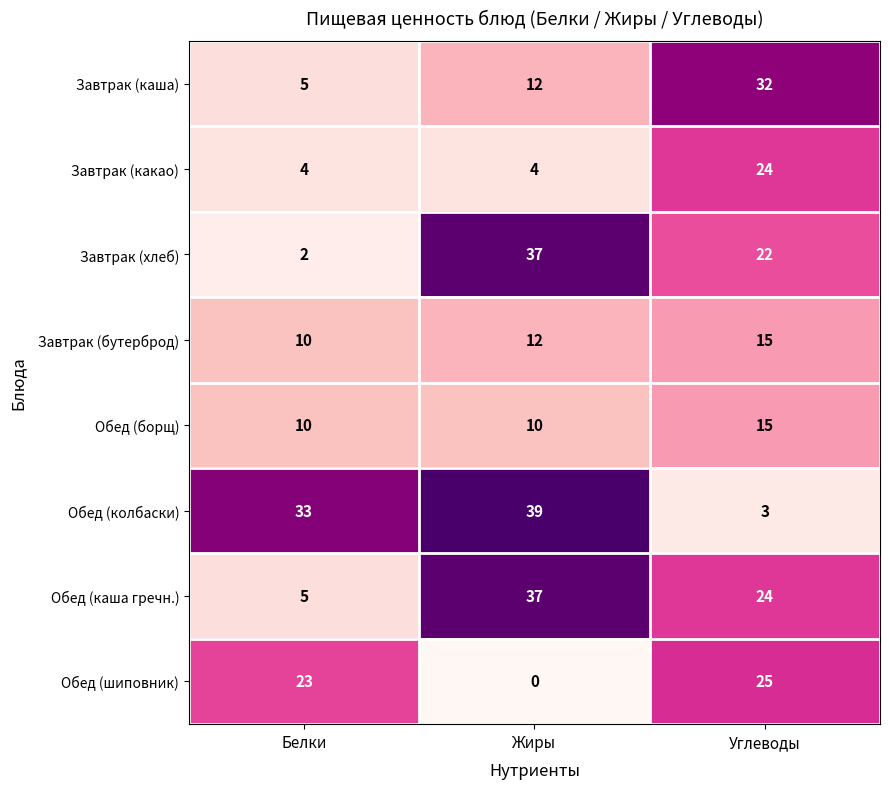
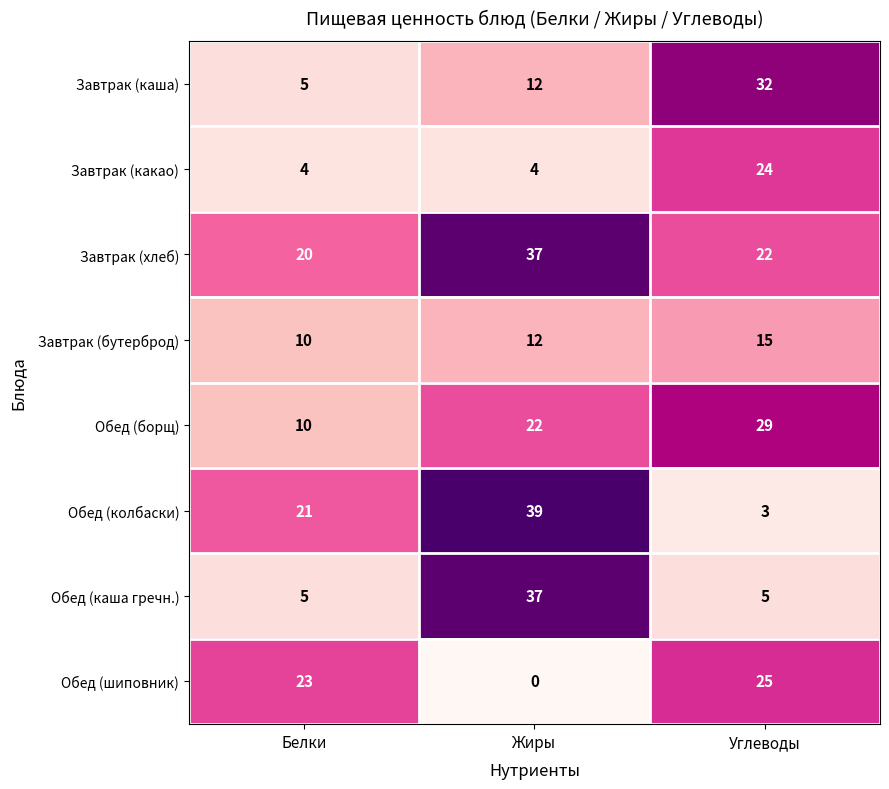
  {
    "Завтрак (каша)": {
      "Белки": 5,
      "Жиры": 12,
      "Углеводы": 32
    },
    "Завтрак (какао)": {
      "Белки": 4,
      "Жиры": 4,
      "Углеводы": 24
    },
    "Завтрак (хлеб)": {
-     "Белки": 2,
+     "Белки": 20,
      "Жиры": 37,
      "Углеводы": 22
    },
    "Завтрак (бутерброд)": {
      "Белки": 10,
      "Жиры": 12,
      "Углеводы": 15
    },
    "Обед (борщ)": {
      "Белки": 10,
-     "Жиры": 10,
-     "Углеводы": 15
+     "Жиры": 22,
+     "Углеводы": 29
    },
    "Обед (колбаски)": {
-     "Белки": 33,
+     "Белки": 21,
      "Жиры": 39,
      "Углеводы": 3
    },
    "Обед (каша гречн.)": {
      "Белки": 5,
      "Жиры": 37,
-     "Углеводы": 24
+     "Углеводы": 5
    },
    "Обед (шиповник)": {
      "Белки": 23,
      "Жиры": 0,
      "Углеводы": 25
    }
  }
